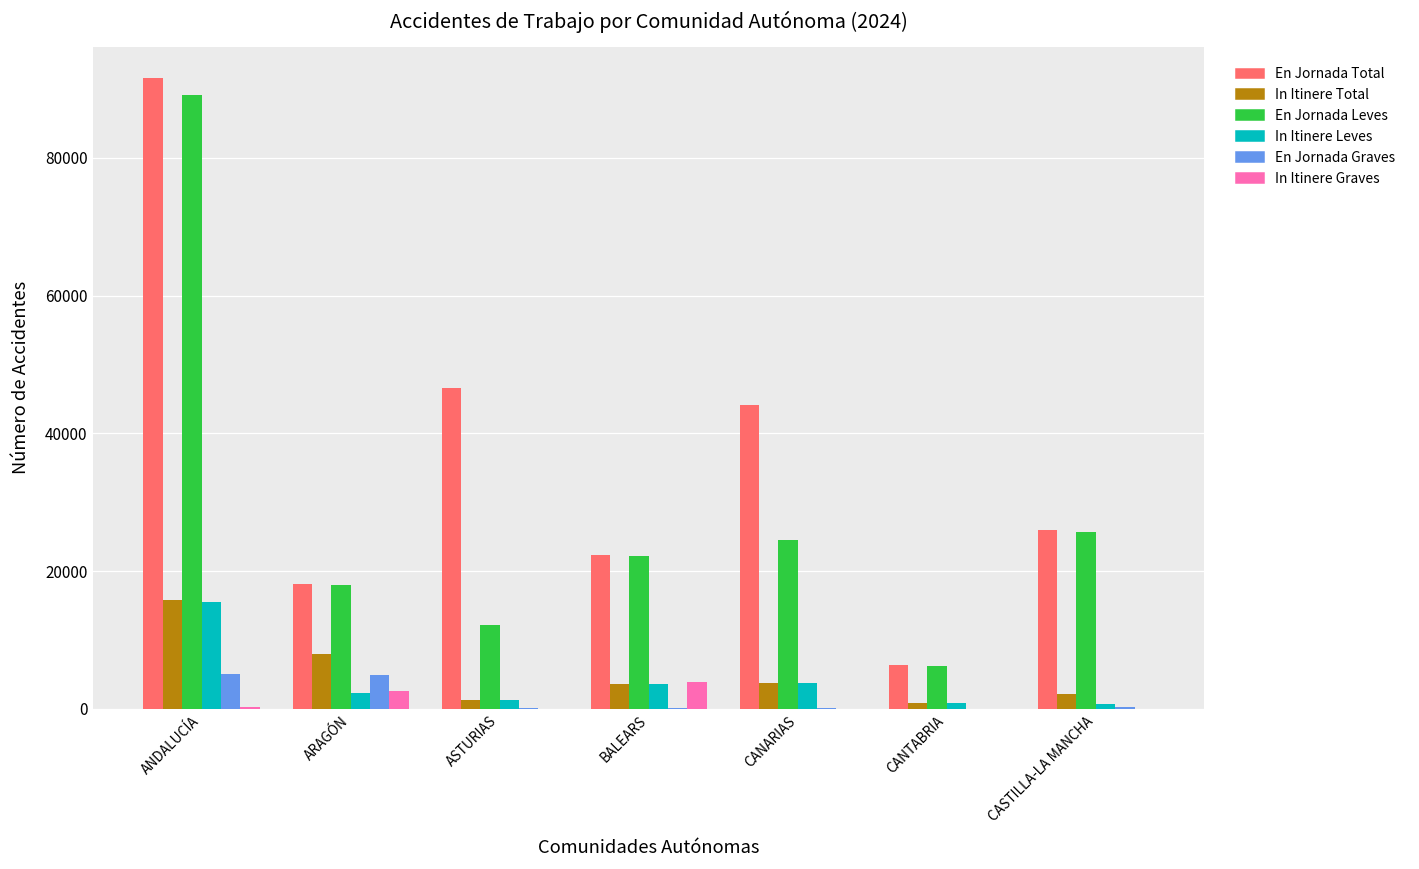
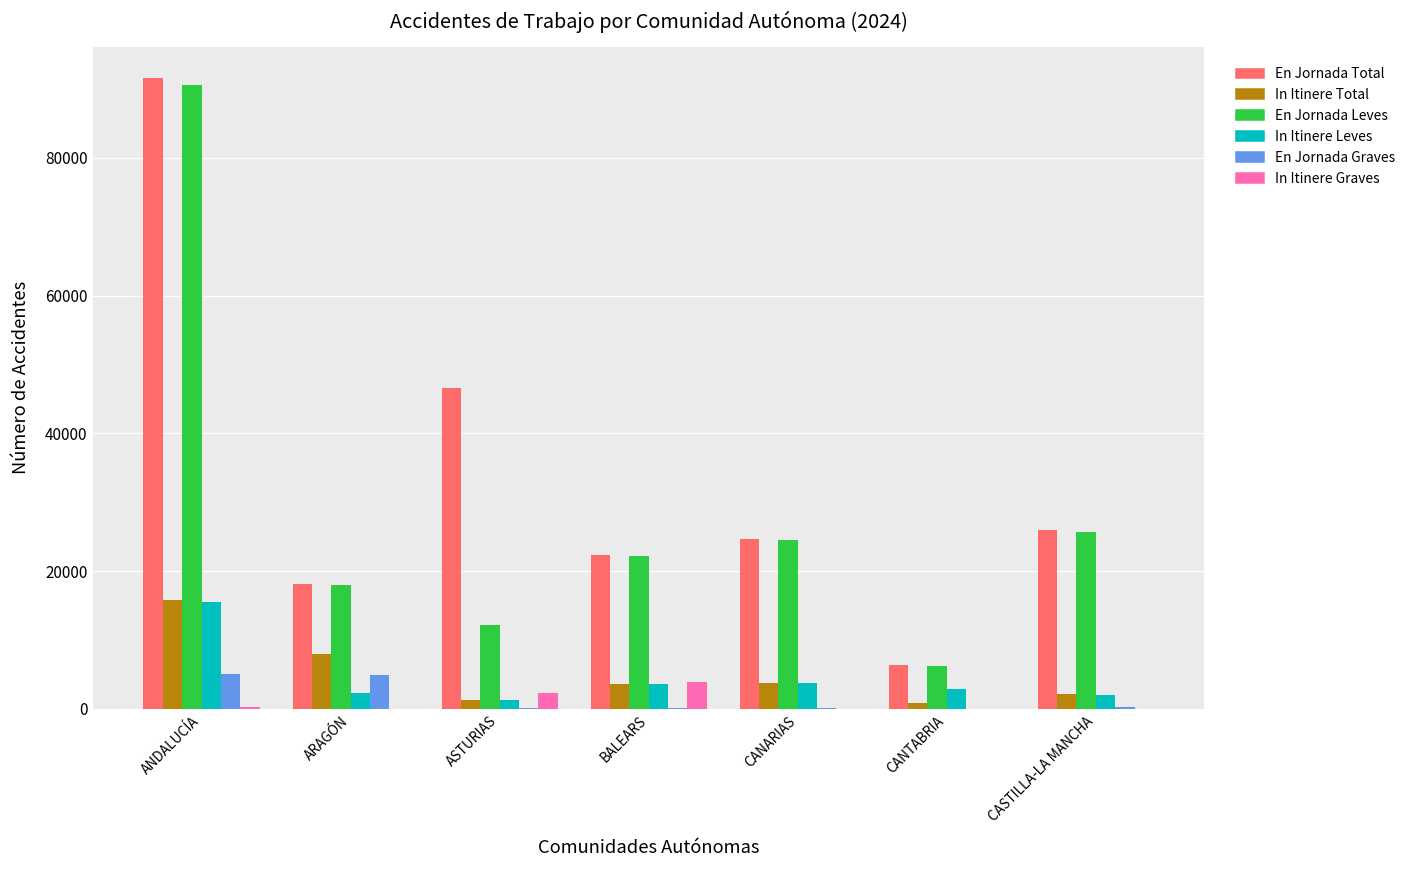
  {
    "En Jornada Total": {
      "ANDALUCÍA": 92000,
      "ARAGÓN": 18000,
      "ASTURIAS": 47000,
      "BALEARS": 22000,
-     "CANARIAS": 44000,
+     "CANARIAS": 25000,
      "CANTABRIA": 6000,
      "CASTILLA-LA MANCHA": 26000
    },
    "In Itinere Total": {
      "ANDALUCÍA": 16000,
      "ARAGÓN": 8000,
      "ASTURIAS": 1000,
      "BALEARS": 4000,
      "CANARIAS": 4000,
      "CANTABRIA": 1000,
      "CASTILLA-LA MANCHA": 2000
    },
    "En Jornada Leves": {
-     "ANDALUCÍA": 89000,
+     "ANDALUCÍA": 91000,
      "ARAGÓN": 18000,
      "ASTURIAS": 12000,
      "BALEARS": 22000,
      "CANARIAS": 24000,
      "CANTABRIA": 6000,
      "CASTILLA-LA MANCHA": 26000
    },
    "In Itinere Leves": {
      "ANDALUCÍA": 15000,
      "ARAGÓN": 2000,
      "ASTURIAS": 1000,
      "BALEARS": 4000,
      "CANARIAS": 4000,
-     "CANTABRIA": 1000,
-     "CASTILLA-LA MANCHA": 1000
+     "CANTABRIA": 3000,
+     "CASTILLA-LA MANCHA": 2000
    },
    "En Jornada Graves": {
      "ANDALUCÍA": 5000,
      "ARAGÓN": 5000
    },
    "In Itinere Graves": {
-     "ARAGÓN": 3000,
-     "ASTURIAS": 0,
+     "ARAGÓN": 0,
+     "ASTURIAS": 2000,
      "BALEARS": 4000
    }
  }
